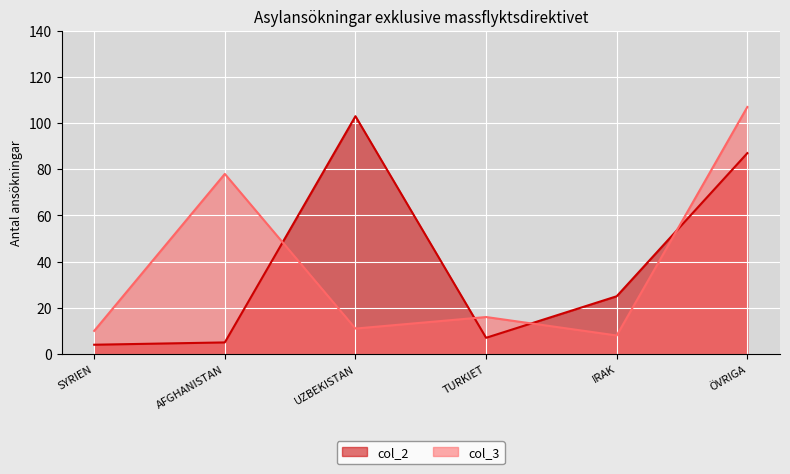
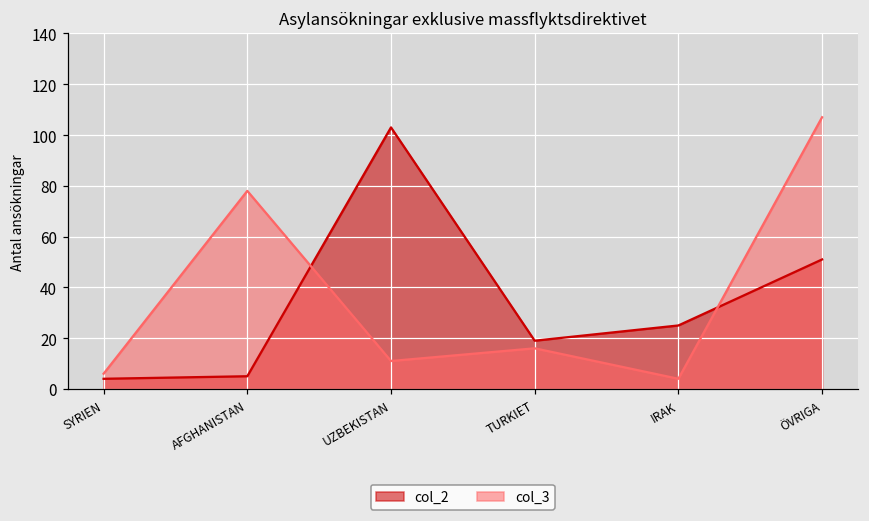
  {
    "col_2": {
      "SYRIEN": 4,
      "AFGHANISTAN": 5,
      "UZBEKISTAN": 103,
-     "TURKIET": 7,
+     "TURKIET": 19,
      "IRAK": 25,
-     "ÖVRIGA": 87
+     "ÖVRIGA": 51
    },
    "col_3": {
-     "SYRIEN": 10,
+     "SYRIEN": 6,
      "AFGHANISTAN": 78,
      "UZBEKISTAN": 11,
      "TURKIET": 16,
-     "IRAK": 8,
+     "IRAK": 4,
      "ÖVRIGA": 107
    }
  }
